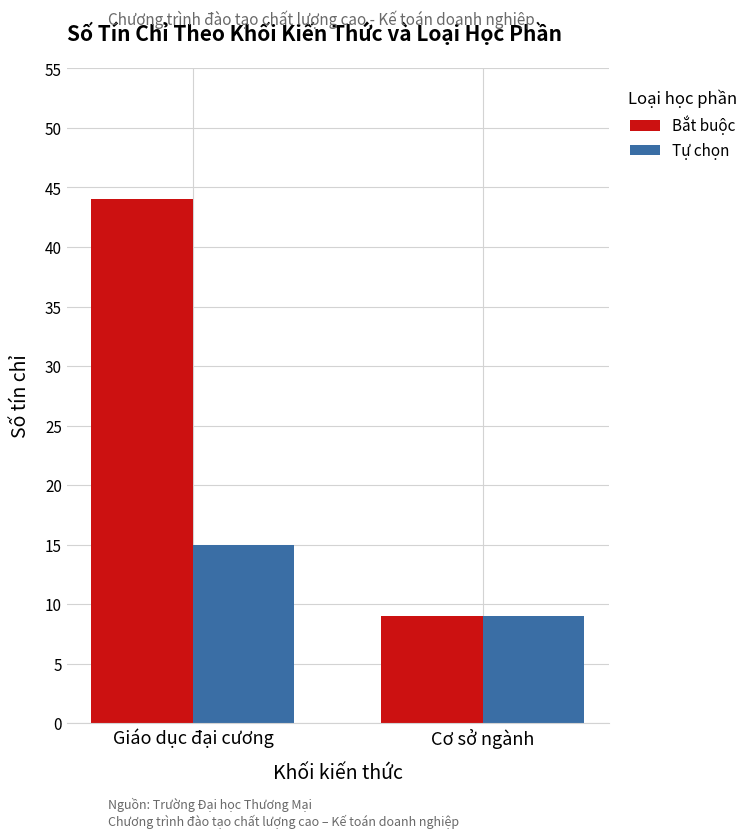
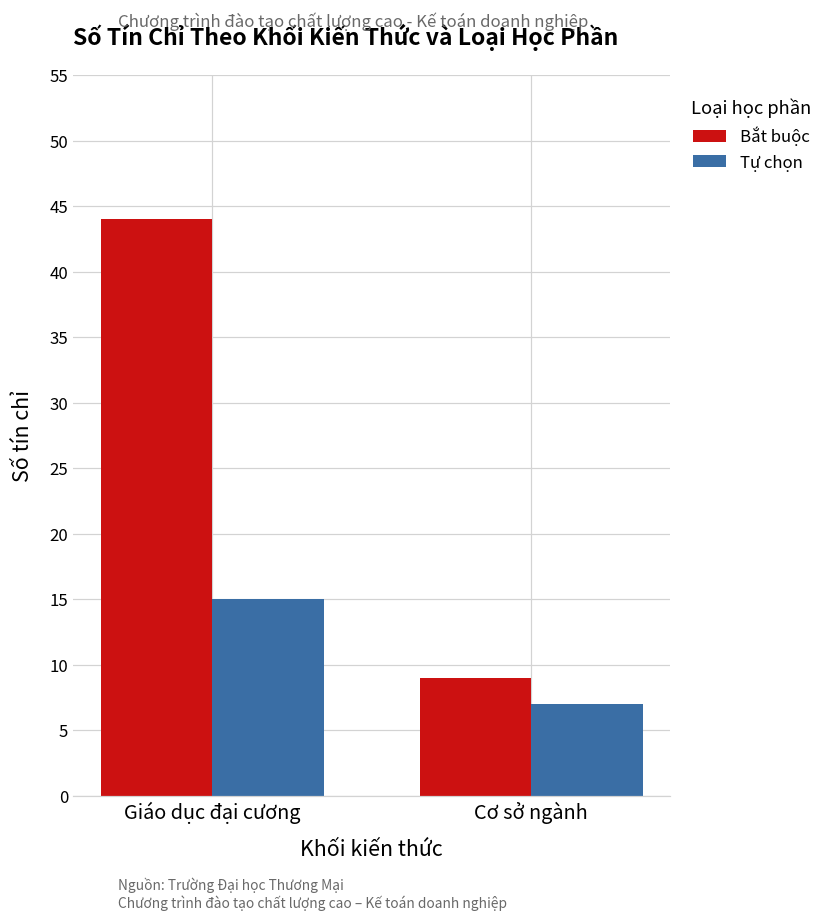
  {
    "Bắt buộc": {
      "Giáo dục đại cương": 44,
      "Cơ sở ngành": 9
    },
    "Tự chọn": {
      "Giáo dục đại cương": 15,
-     "Cơ sở ngành": 9
+     "Cơ sở ngành": 7
    }
  }
